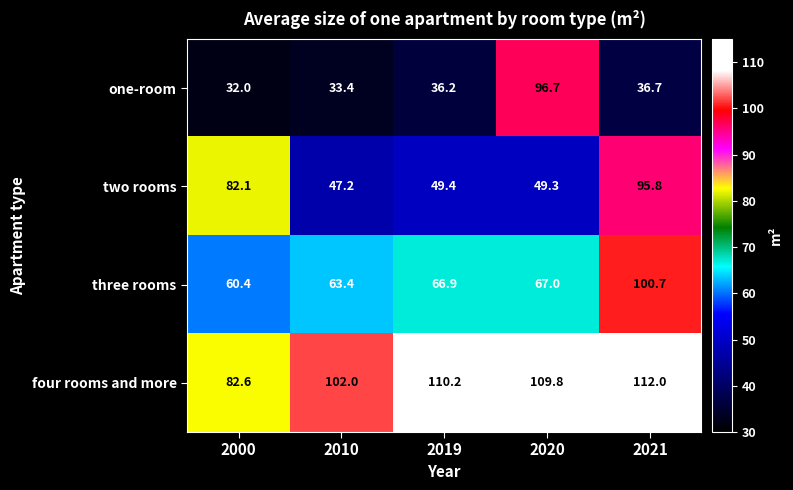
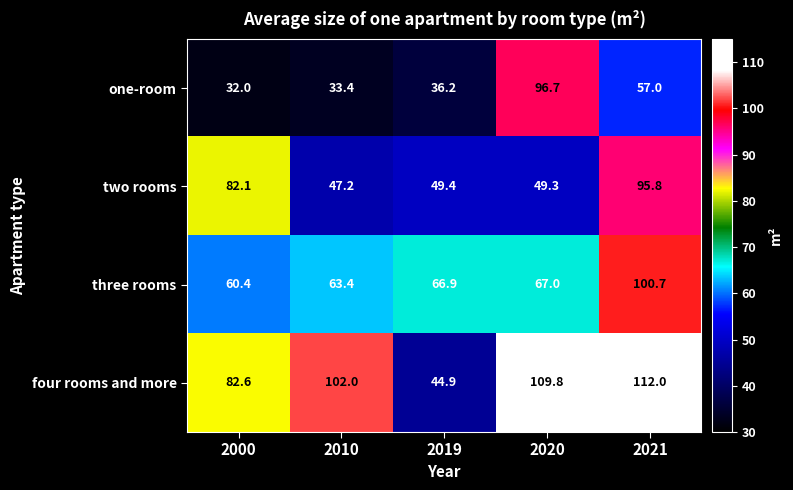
  {
    "one-room": {
      "2000": 32.0,
      "2010": 33.4,
      "2019": 36.2,
      "2020": 96.7,
-     "2021": 36.7
+     "2021": 57.0
    },
    "two rooms": {
      "2000": 82.1,
      "2010": 47.2,
      "2019": 49.4,
      "2020": 49.3,
      "2021": 95.8
    },
    "three rooms": {
      "2000": 60.4,
      "2010": 63.4,
      "2019": 66.9,
      "2020": 67.0,
      "2021": 100.7
    },
    "four rooms and more": {
      "2000": 82.6,
      "2010": 102.0,
-     "2019": 110.2,
+     "2019": 44.9,
      "2020": 109.8,
      "2021": 112.0
    }
  }
